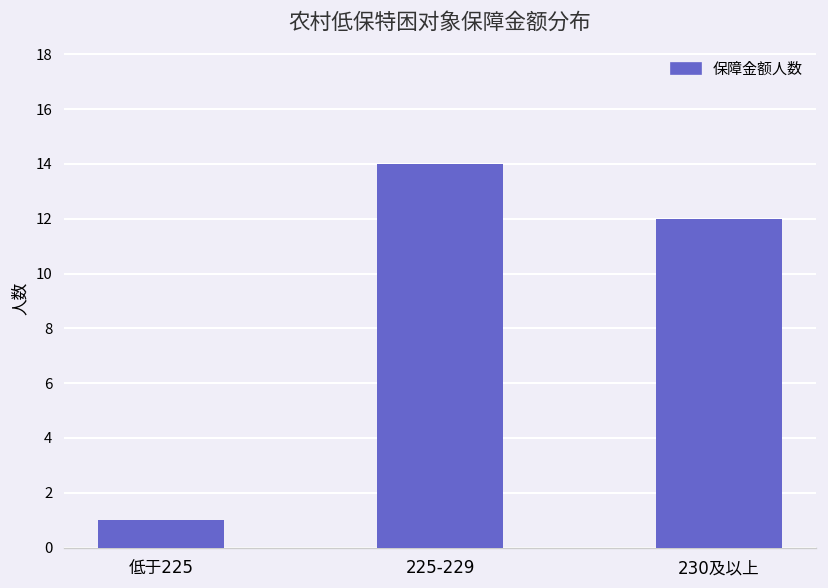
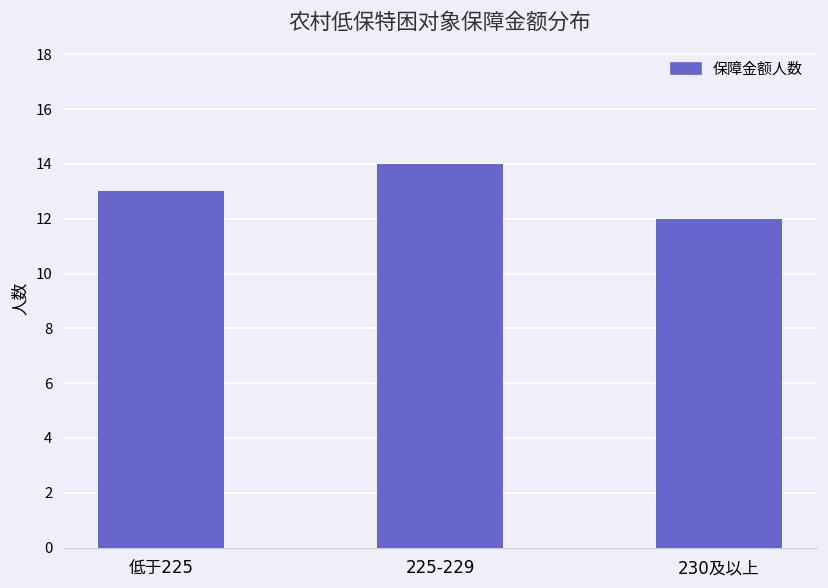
  {
-   "低于225": 1,
+   "低于225": 13,
    "225-229": 14,
    "230及以上": 12
  }
